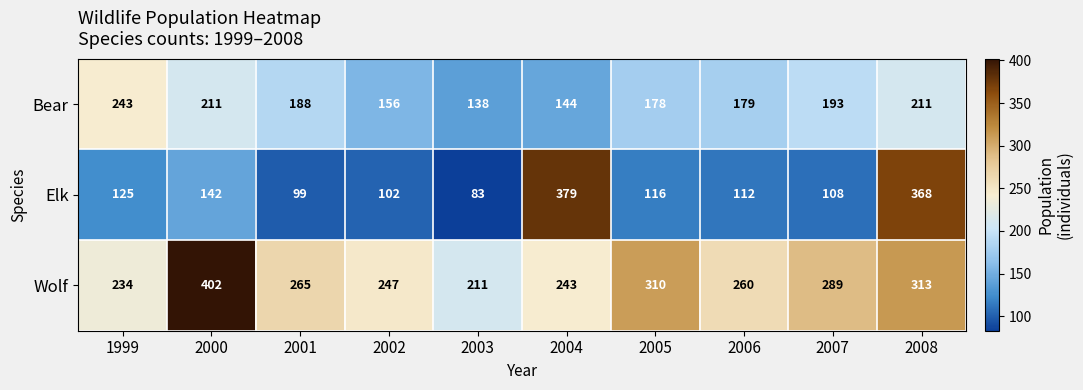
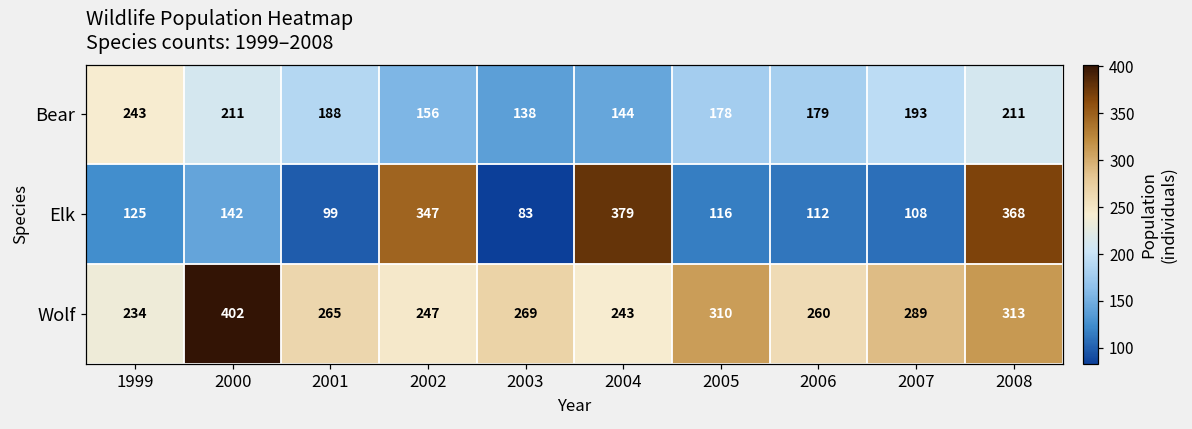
  {
    "Bear": {
      "1999": 243,
      "2000": 211,
      "2001": 188,
      "2002": 156,
      "2003": 138,
      "2004": 144,
      "2005": 178,
      "2006": 179,
      "2007": 193,
      "2008": 211
    },
    "Elk": {
      "1999": 125,
      "2000": 142,
      "2001": 99,
-     "2002": 102,
+     "2002": 347,
      "2003": 83,
      "2004": 379,
      "2005": 116,
      "2006": 112,
      "2007": 108,
      "2008": 368
    },
    "Wolf": {
      "1999": 234,
      "2000": 402,
      "2001": 265,
      "2002": 247,
-     "2003": 211,
+     "2003": 269,
      "2004": 243,
      "2005": 310,
      "2006": 260,
      "2007": 289,
      "2008": 313
    }
  }
